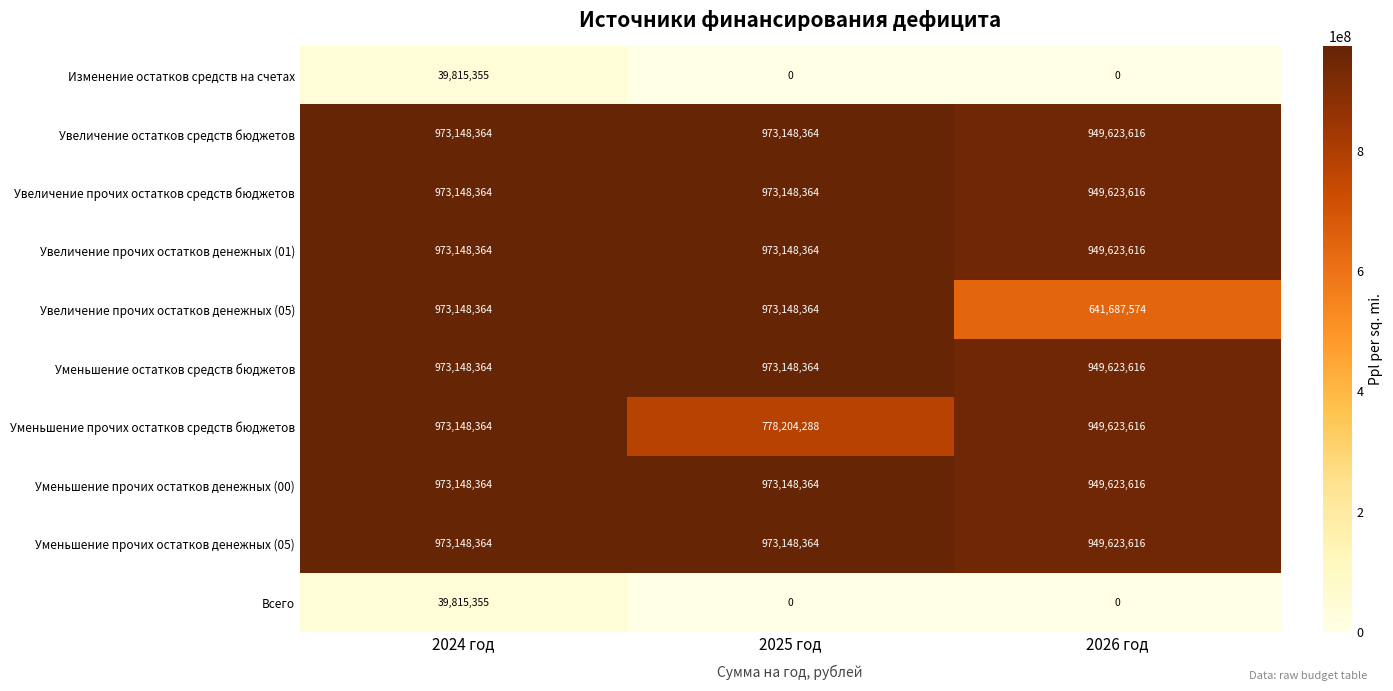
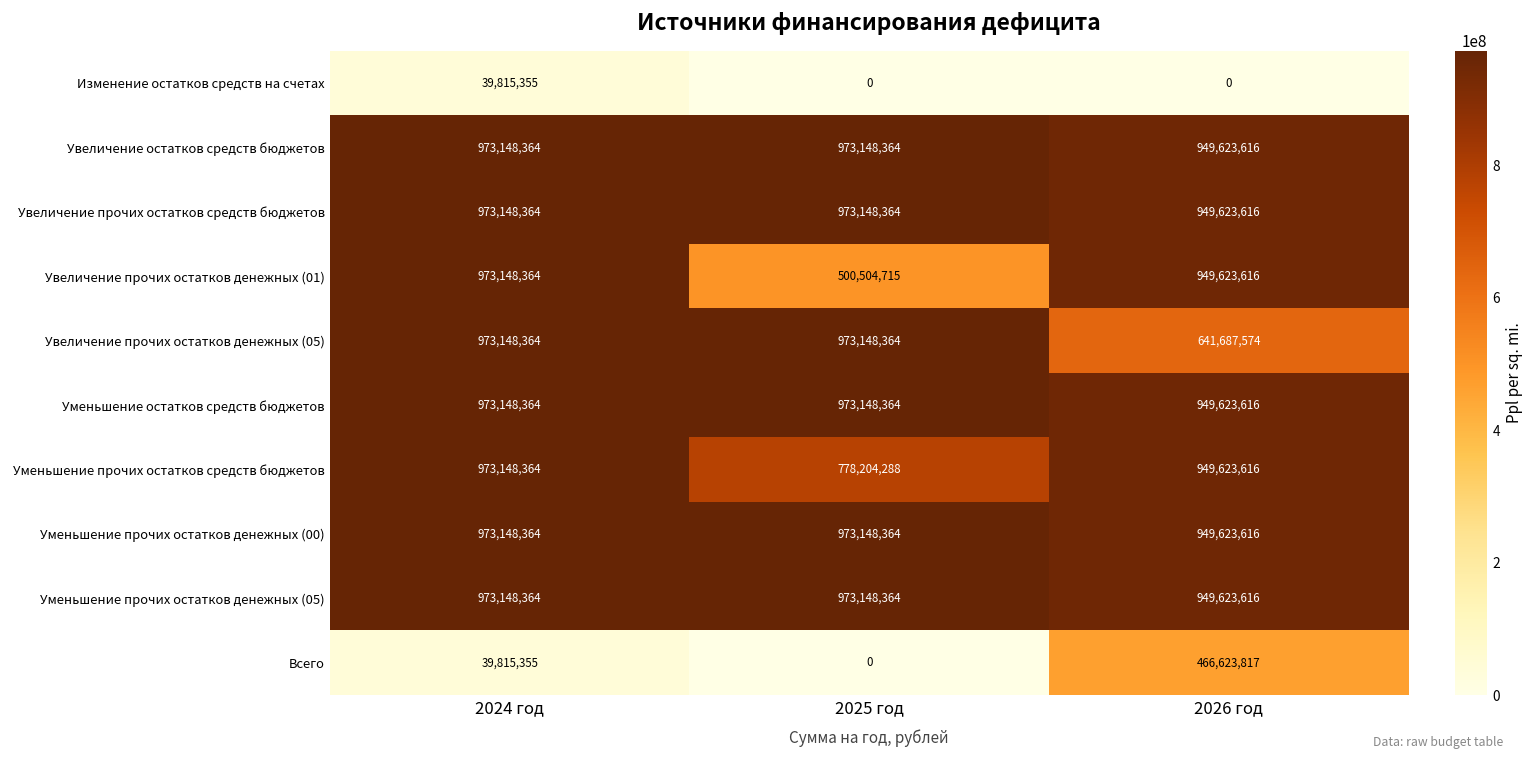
  {
    "Изменение остатков средств на счетах": {
      "2024 год": "39,815,355",
      "2025 год": "0",
      "2026 год": "0"
    },
    "Увеличение остатков средств бюджетов": {
      "2024 год": "973,148,364",
      "2025 год": "973,148,364",
      "2026 год": "949,623,616"
    },
    "Увеличение прочих остатков средств бюджетов": {
      "2024 год": "973,148,364",
      "2025 год": "973,148,364",
      "2026 год": "949,623,616"
    },
    "Увеличение прочих остатков денежных (01)": {
      "2024 год": "973,148,364",
-     "2025 год": "973,148,364",
+     "2025 год": "500,504,715",
      "2026 год": "949,623,616"
    },
    "Увеличение прочих остатков денежных (05)": {
      "2024 год": "973,148,364",
      "2025 год": "973,148,364",
      "2026 год": "641,687,574"
    },
    "Уменьшение остатков средств бюджетов": {
      "2024 год": "973,148,364",
      "2025 год": "973,148,364",
      "2026 год": "949,623,616"
    },
    "Уменьшение прочих остатков средств бюджетов": {
      "2024 год": "973,148,364",
      "2025 год": "778,204,288",
      "2026 год": "949,623,616"
    },
    "Уменьшение прочих остатков денежных (00)": {
      "2024 год": "973,148,364",
      "2025 год": "973,148,364",
      "2026 год": "949,623,616"
    },
    "Уменьшение прочих остатков денежных (05)": {
      "2024 год": "973,148,364",
      "2025 год": "973,148,364",
      "2026 год": "949,623,616"
    },
    "Всего": {
      "2024 год": "39,815,355",
      "2025 год": "0",
-     "2026 год": "0"
+     "2026 год": "466,623,817"
    }
  }
